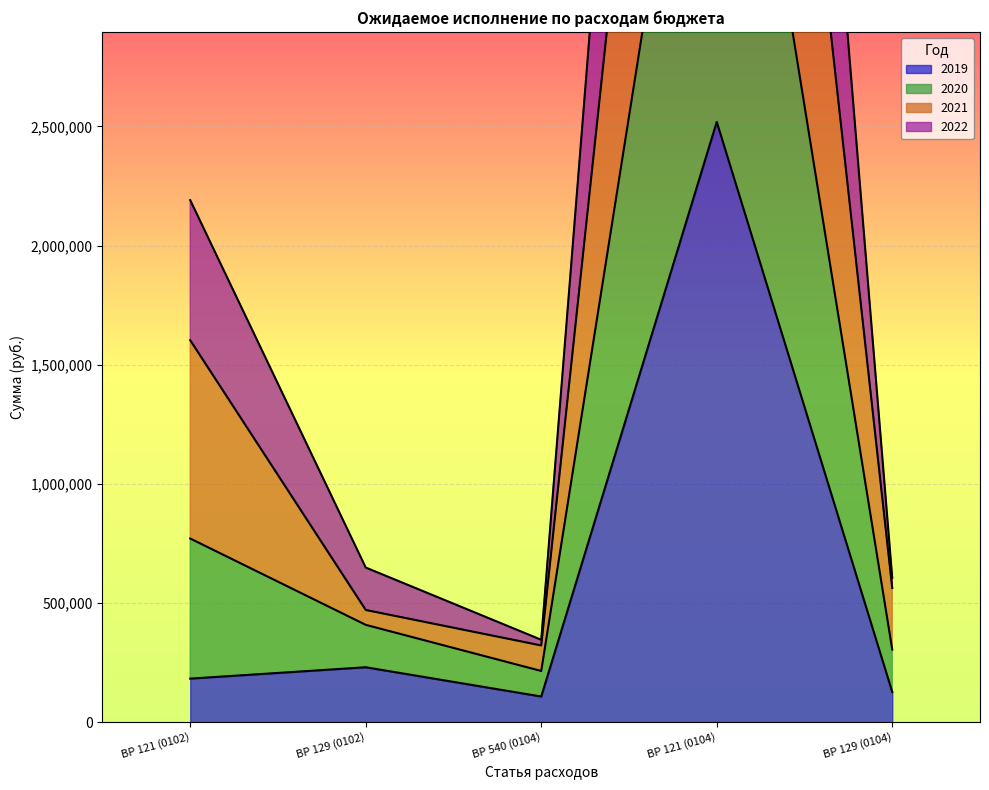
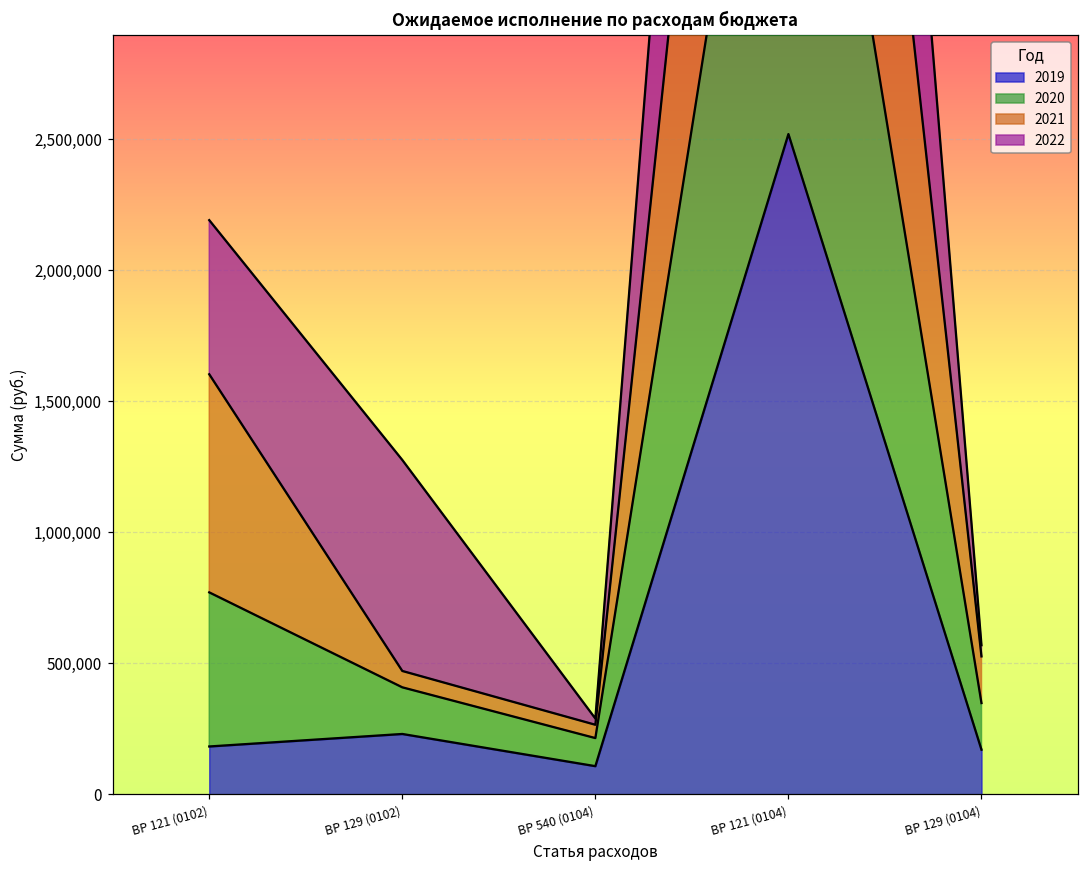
  {
    "2019": {
      "ВР 121 (0102)": "180,000",
      "ВР 129 (0102)": "230,000",
      "ВР 540 (0104)": "110,000",
      "ВР 121 (0104)": "2,520,000",
-     "ВР 129 (0104)": "130,000"
+     "ВР 129 (0104)": "170,000"
    },
    "2020": {
      "ВР 121 (0102)": "590,000",
      "ВР 129 (0102)": "180,000",
      "ВР 540 (0104)": "110,000",
      "ВР 129 (0104)": "180,000"
    },
    "2021": {
      "ВР 121 (0102)": "830,000",
      "ВР 129 (0102)": "60,000",
-     "ВР 540 (0104)": "110,000",
-     "ВР 129 (0104)": "260,000"
+     "ВР 540 (0104)": "50,000",
+     "ВР 129 (0104)": "180,000"
    },
    "2022": {
      "ВР 121 (0102)": "590,000",
-     "ВР 129 (0102)": "180,000",
+     "ВР 129 (0102)": "810,000",
      "ВР 540 (0104)": "20,000",
      "ВР 129 (0104)": "40,000"
    }
  }
